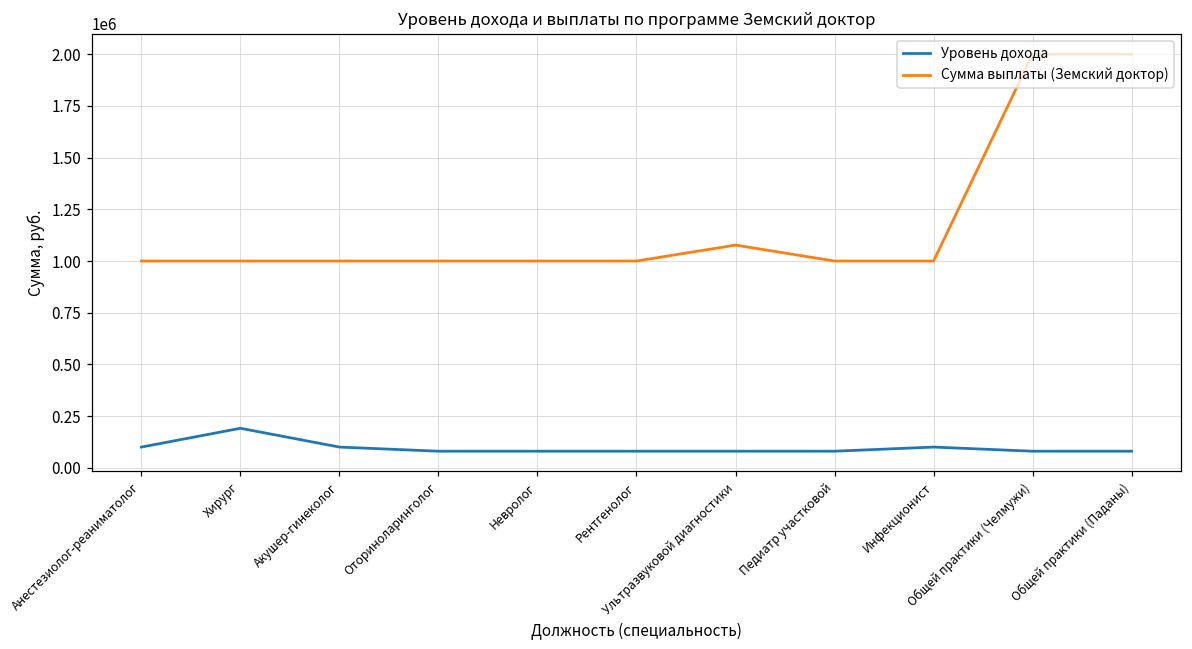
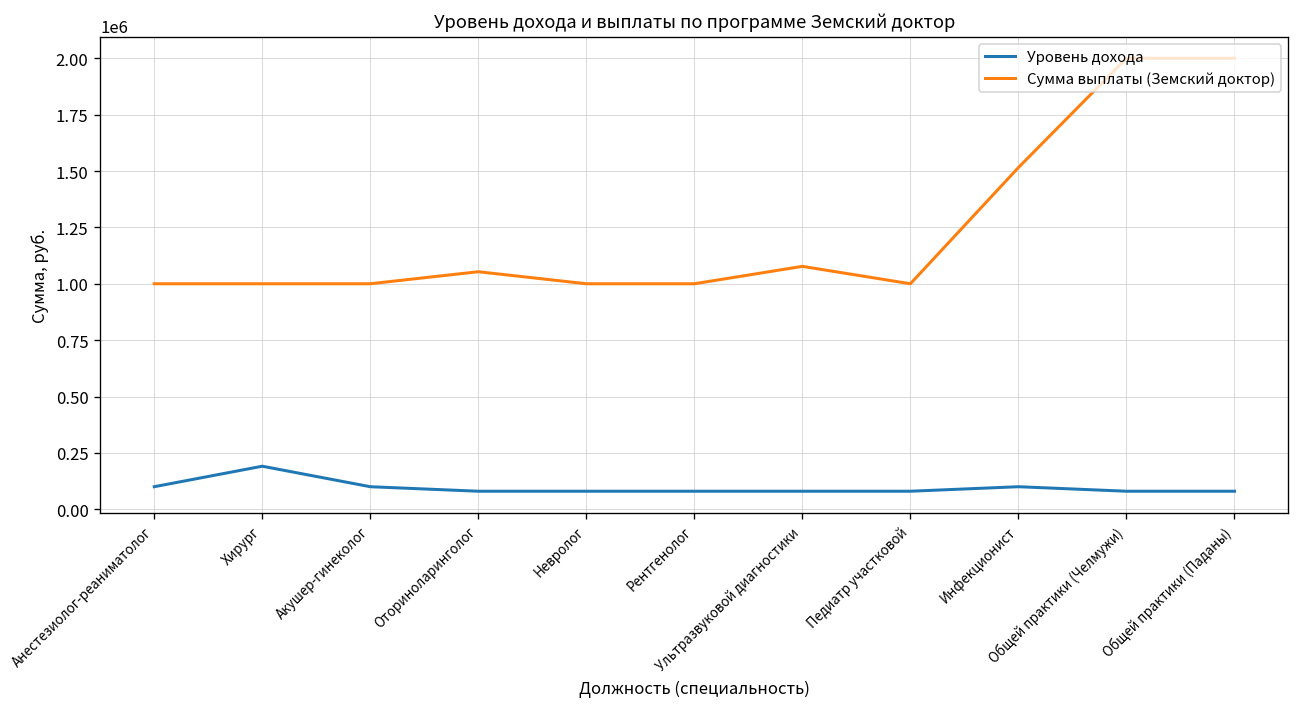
  {
    "Уровень дохода": {
      "Анестезиолог-реаниматолог": 100000,
      "Хирург": 190000,
      "Акушер-гинеколог": 100000,
      "Оториноларинголог": 80000,
      "Невролог": 80000,
      "Рентгенолог": 80000,
      "Ультразвуковой диагностики": 80000,
      "Педиатр участковой": 80000,
      "Инфекционист": 100000,
      "Общей практики (Челмужи)": 80000,
      "Общей практики (Паданы)": 80000
    },
    "Сумма выплаты (Земский доктор)": {
      "Анестезиолог-реаниматолог": 1000000,
      "Хирург": 1000000,
      "Акушер-гинеколог": 1000000,
-     "Оториноларинголог": 1000000,
+     "Оториноларинголог": 1050000,
      "Невролог": 1000000,
      "Рентгенолог": 1000000,
      "Ультразвуковой диагностики": 1080000,
      "Педиатр участковой": 1000000,
-     "Инфекционист": 1000000
+     "Инфекционист": 1520000
    }
  }
